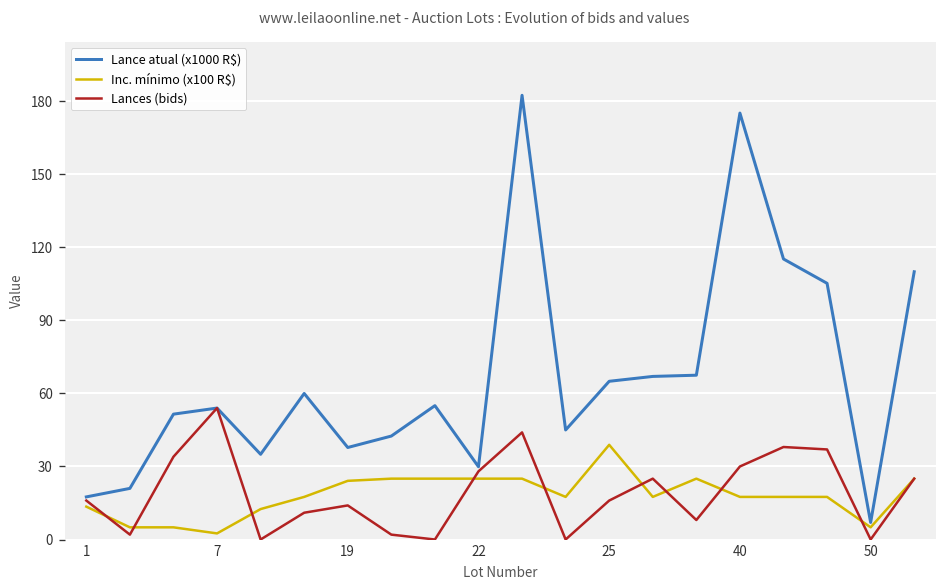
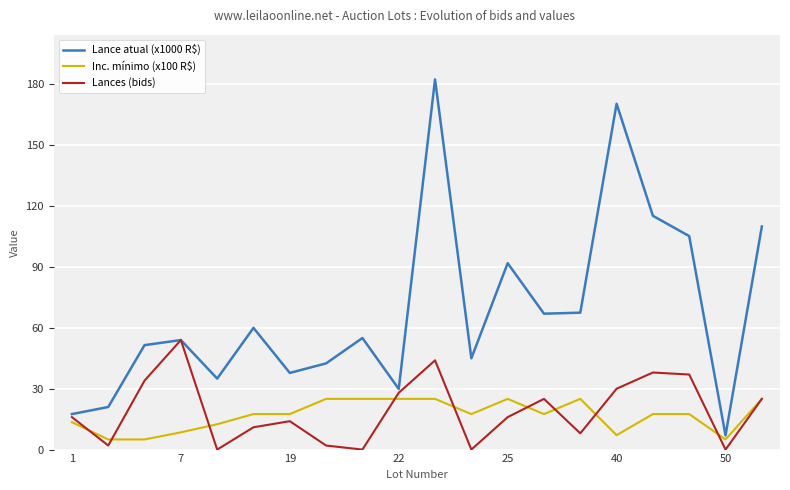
  {
    "Lance atual (x1000 R$)": {
      "1": 18,
      "19": 38,
      "22": 30,
-     "25": 65,
-     "40": 175,
+     "25": 92,
+     "40": 171,
      "50": 7
    },
    "Inc. mínimo (x100 R$)": {
      "1": 14,
-     "7": 3,
-     "19": 24,
+     "7": 9,
+     "19": 18,
      "22": 25,
-     "25": 39,
-     "40": 18,
+     "25": 25,
+     "40": 7,
      "50": 5
    },
    "Lances (bids)": {
      "1": 16,
      "19": 14,
      "22": 28,
      "25": 16,
      "40": 30,
      "50": 0
    }
  }
